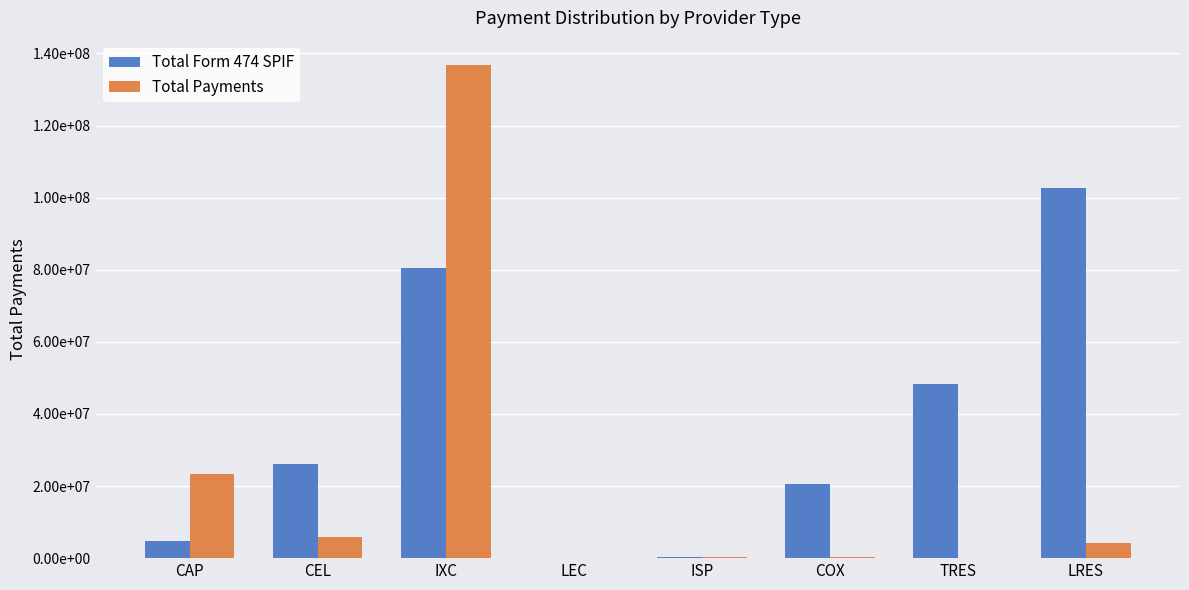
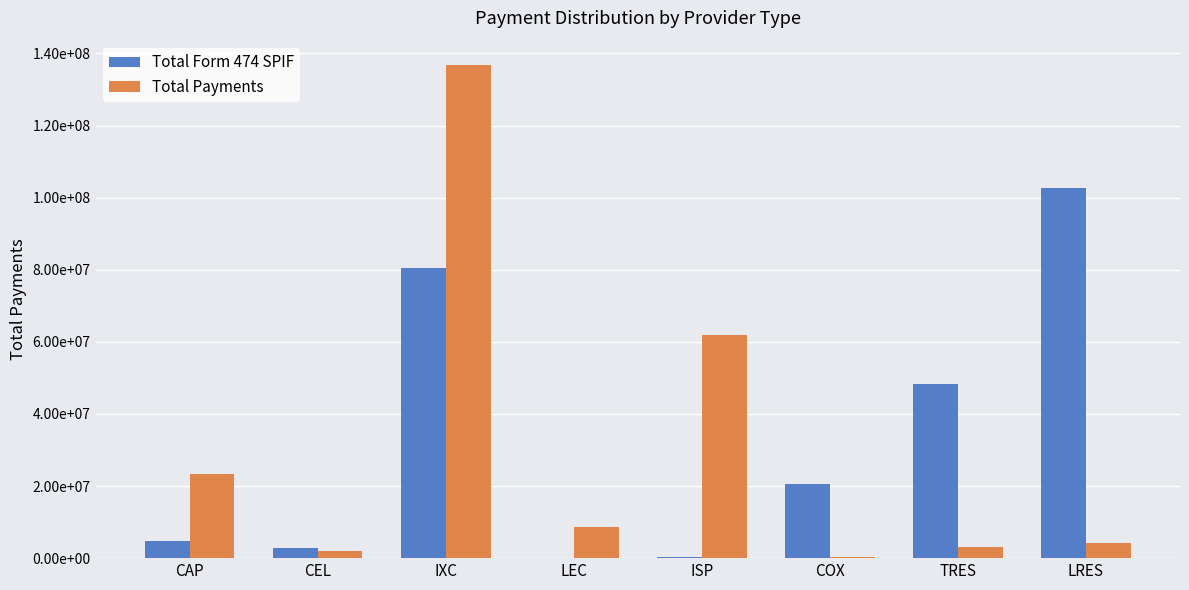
  {
    "Total Form 474 SPIF": {
      "CAP": 5000000,
-     "CEL": 26000000,
+     "CEL": 3000000,
      "IXC": 80000000,
      "COX": 20000000,
      "TRES": 48000000,
      "LRES": 103000000
    },
    "Total Payments": {
      "CAP": 23000000,
-     "CEL": 6000000,
+     "CEL": 2000000,
      "IXC": 137000000,
-     "LEC": 0,
-     "ISP": 0,
-     "TRES": 0,
+     "LEC": 9000000,
+     "ISP": 62000000,
+     "TRES": 3000000,
      "LRES": 4000000
    }
  }
